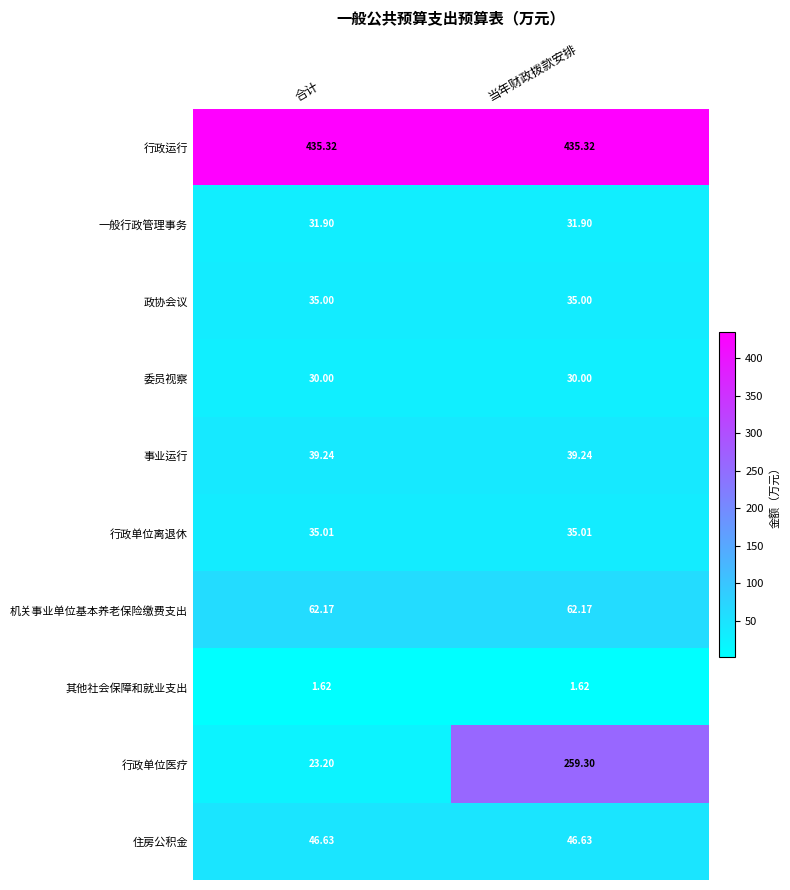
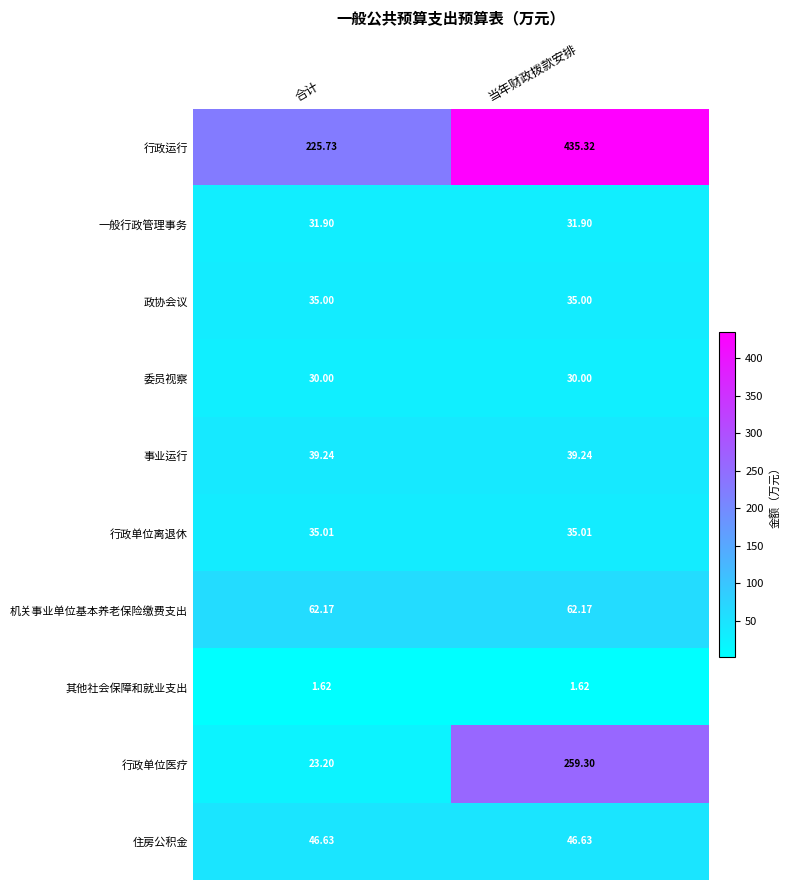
  {
    "行政运行": {
-     "合计": 435.32,
+     "合计": 225.73,
      "当年财政拨款安排": 435.32
    },
    "一般行政管理事务": {
      "合计": 31.90,
      "当年财政拨款安排": 31.90
    },
    "政协会议": {
      "合计": 35.00,
      "当年财政拨款安排": 35.00
    },
    "委员视察": {
      "合计": 30.00,
      "当年财政拨款安排": 30.00
    },
    "事业运行": {
      "合计": 39.24,
      "当年财政拨款安排": 39.24
    },
    "行政单位离退休": {
      "合计": 35.01,
      "当年财政拨款安排": 35.01
    },
    "机关事业单位基本养老保险缴费支出": {
      "合计": 62.17,
      "当年财政拨款安排": 62.17
    },
    "其他社会保障和就业支出": {
      "合计": 1.62,
      "当年财政拨款安排": 1.62
    },
    "行政单位医疗": {
      "合计": 23.20,
      "当年财政拨款安排": 259.30
    },
    "住房公积金": {
      "合计": 46.63,
      "当年财政拨款安排": 46.63
    }
  }
